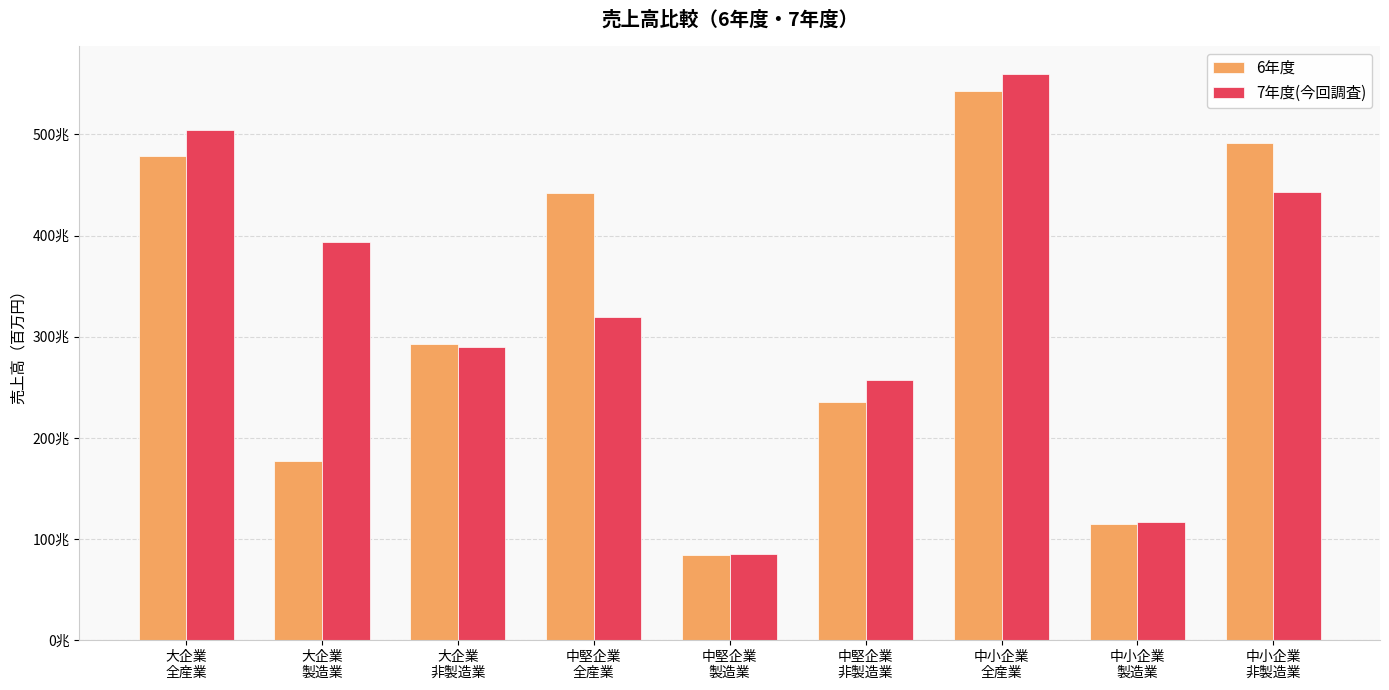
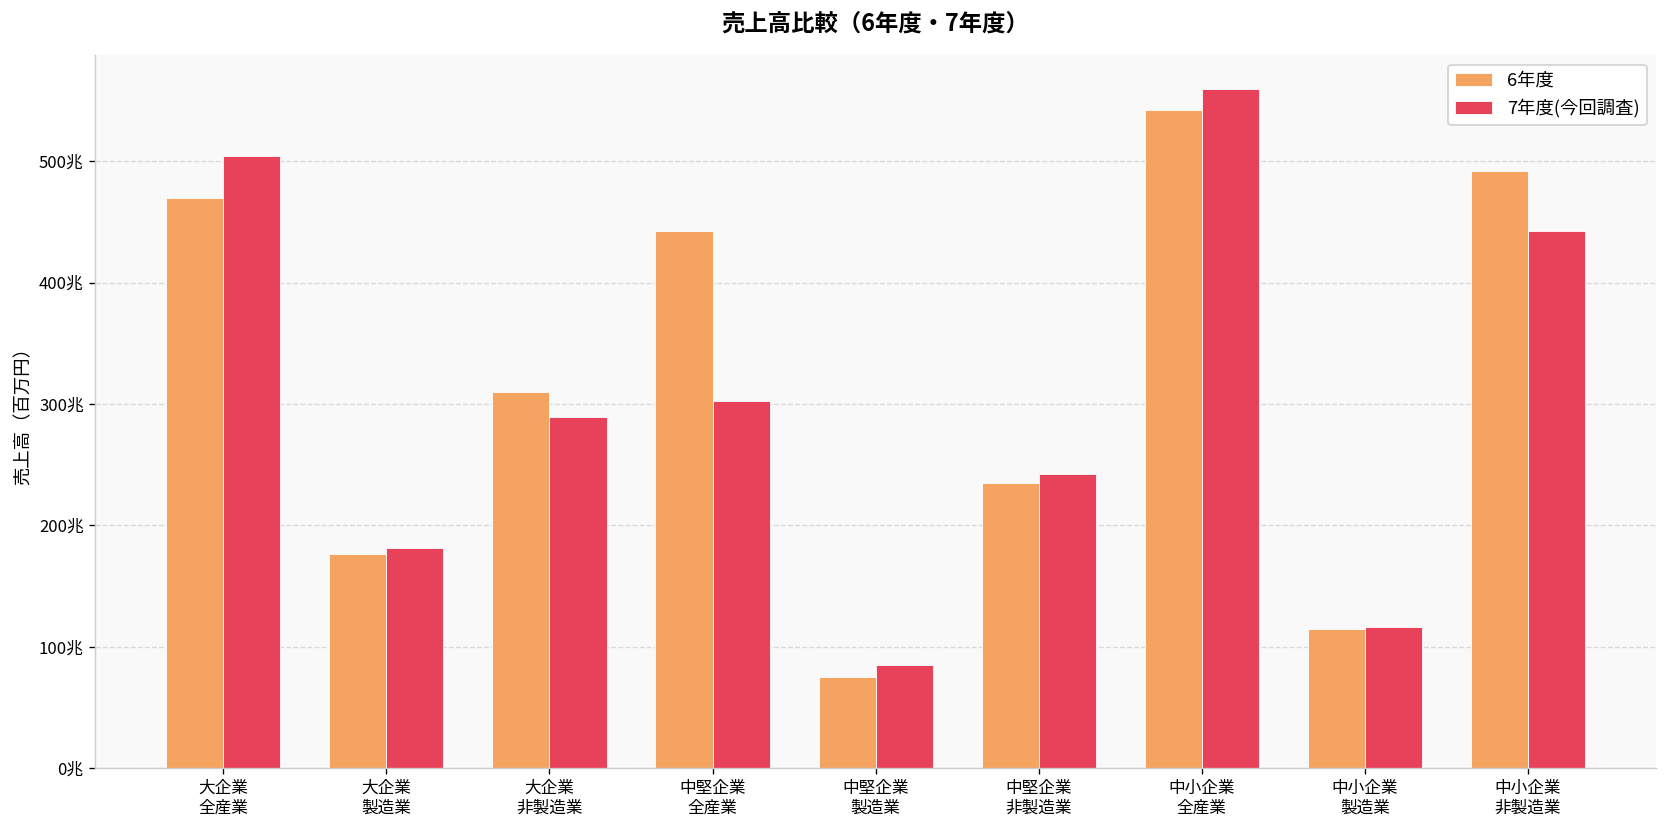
  {
    "6年度": {
-     "大企業 全産業": "479兆",
+     "大企業 全産業": "470兆",
      "大企業 製造業": "177兆",
-     "大企業 非製造業": "293兆",
+     "大企業 非製造業": "310兆",
      "中堅企業 全産業": "442兆",
-     "中堅企業 製造業": "84兆",
+     "中堅企業 製造業": "75兆",
      "中堅企業 非製造業": "235兆",
      "中小企業 全産業": "542兆",
      "中小企業 製造業": "115兆",
      "中小企業 非製造業": "492兆"
    },
    "7年度(今回調査)": {
      "大企業 全産業": "504兆",
-     "大企業 製造業": "394兆",
+     "大企業 製造業": "181兆",
      "大企業 非製造業": "289兆",
-     "中堅企業 全産業": "319兆",
+     "中堅企業 全産業": "303兆",
      "中堅企業 製造業": "85兆",
-     "中堅企業 非製造業": "257兆",
+     "中堅企業 非製造業": "243兆",
      "中小企業 全産業": "559兆",
      "中小企業 製造業": "116兆",
      "中小企業 非製造業": "443兆"
    }
  }
